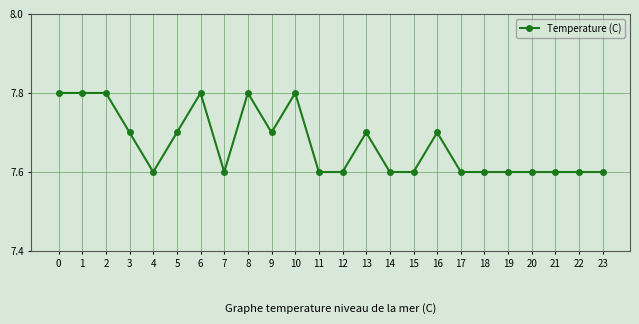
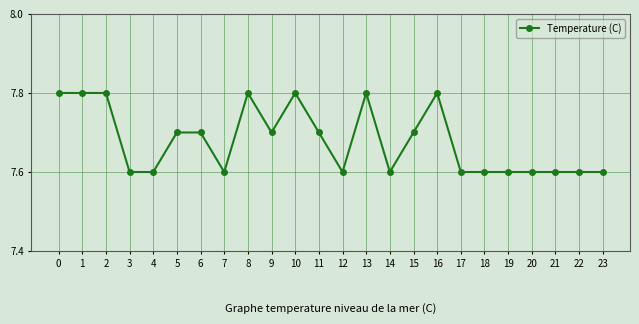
  {
    "0": 7.8,
    "1": 7.8,
    "2": 7.8,
-   "3": 7.7,
+   "3": 7.6,
    "4": 7.6,
    "5": 7.7,
-   "6": 7.8,
+   "6": 7.7,
    "7": 7.6,
    "8": 7.8,
    "9": 7.7,
    "10": 7.8,
-   "11": 7.6,
+   "11": 7.7,
    "12": 7.6,
-   "13": 7.7,
+   "13": 7.8,
    "14": 7.6,
-   "15": 7.6,
-   "16": 7.7,
+   "15": 7.7,
+   "16": 7.8,
    "17": 7.6,
    "18": 7.6,
    "19": 7.6,
    "20": 7.6,
    "21": 7.6,
    "22": 7.6,
    "23": 7.6
  }
